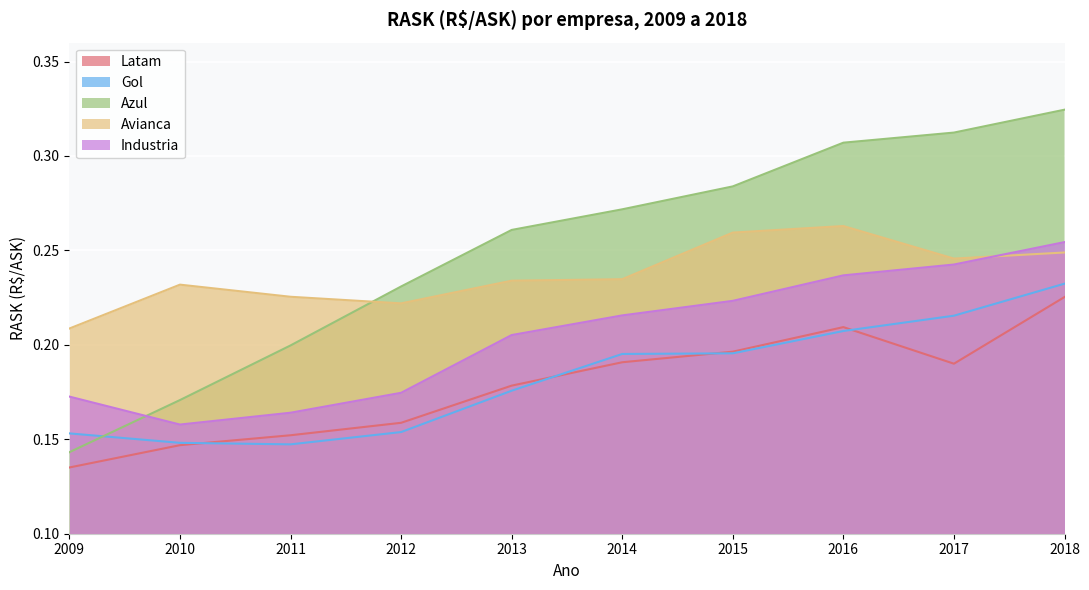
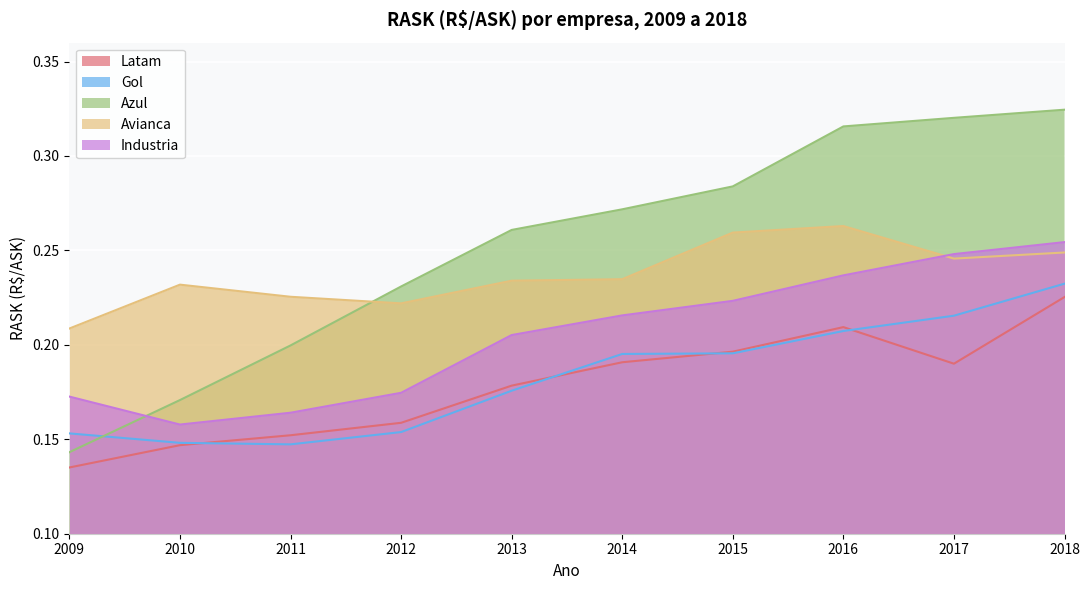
  {
    "Latam": {
      "2009": 0.135,
      "2011": 0.152,
      "2012": 0.159,
      "2013": 0.178,
      "2014": 0.191,
      "2016": 0.209,
      "2017": 0.190,
      "2018": 0.225
    },
    "Gol": {
      "2009": 0.153,
      "2011": 0.147,
      "2012": 0.154,
      "2013": 0.176,
      "2014": 0.195,
      "2016": 0.207,
      "2017": 0.215,
      "2018": 0.232
    },
    "Azul": {
      "2009": 0.143,
      "2010": 0.171,
      "2011": 0.200,
      "2012": 0.231,
      "2013": 0.261,
      "2014": 0.272,
      "2015": 0.284,
-     "2016": 0.307,
-     "2017": 0.312,
+     "2016": 0.316,
+     "2017": 0.320,
      "2018": 0.325
    },
    "Avianca": {
      "2009": 0.209,
      "2010": 0.232,
      "2011": 0.225,
      "2012": 0.222,
      "2013": 0.234,
      "2014": 0.235,
      "2015": 0.259,
      "2016": 0.263,
      "2017": 0.246,
      "2018": 0.249
    },
    "Industria": {
      "2009": 0.173,
      "2010": 0.158,
      "2011": 0.164,
      "2012": 0.175,
      "2013": 0.205,
      "2014": 0.216,
      "2015": 0.223,
      "2016": 0.237,
-     "2017": 0.243,
+     "2017": 0.248,
      "2018": 0.254
    }
  }
